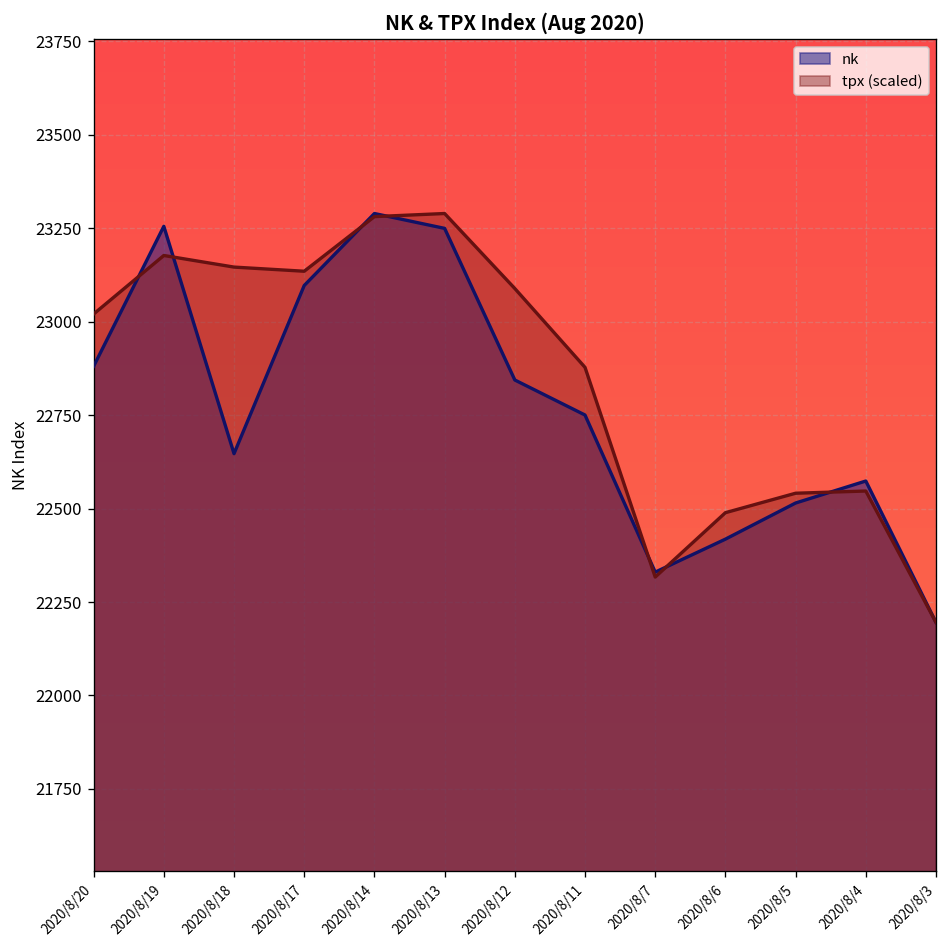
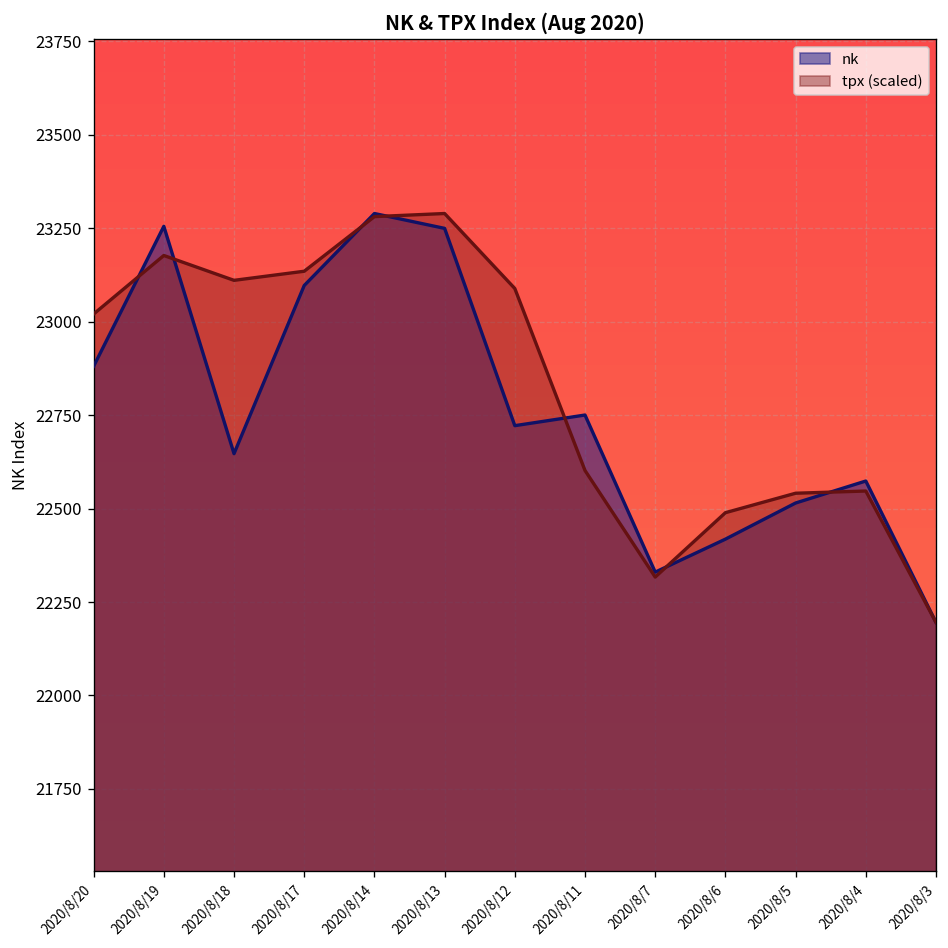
  {
    "nk": {
      "2020/8/20": 22880,
      "2020/8/19": 23260,
      "2020/8/18": 22650,
      "2020/8/17": 23100,
      "2020/8/14": 23290,
      "2020/8/13": 23250,
-     "2020/8/12": 22840,
+     "2020/8/12": 22720,
      "2020/8/11": 22750,
      "2020/8/7": 22330,
      "2020/8/6": 22420,
      "2020/8/5": 22510,
      "2020/8/4": 22570
    },
    "tpx (scaled)": {
      "2020/8/20": 23020,
      "2020/8/19": 23180,
-     "2020/8/18": 23150,
+     "2020/8/18": 23110,
      "2020/8/17": 23130,
      "2020/8/14": 23280,
      "2020/8/13": 23290,
      "2020/8/12": 23090,
-     "2020/8/11": 22880,
+     "2020/8/11": 22600,
      "2020/8/7": 22320,
      "2020/8/6": 22490,
      "2020/8/5": 22540,
      "2020/8/4": 22550
    }
  }
